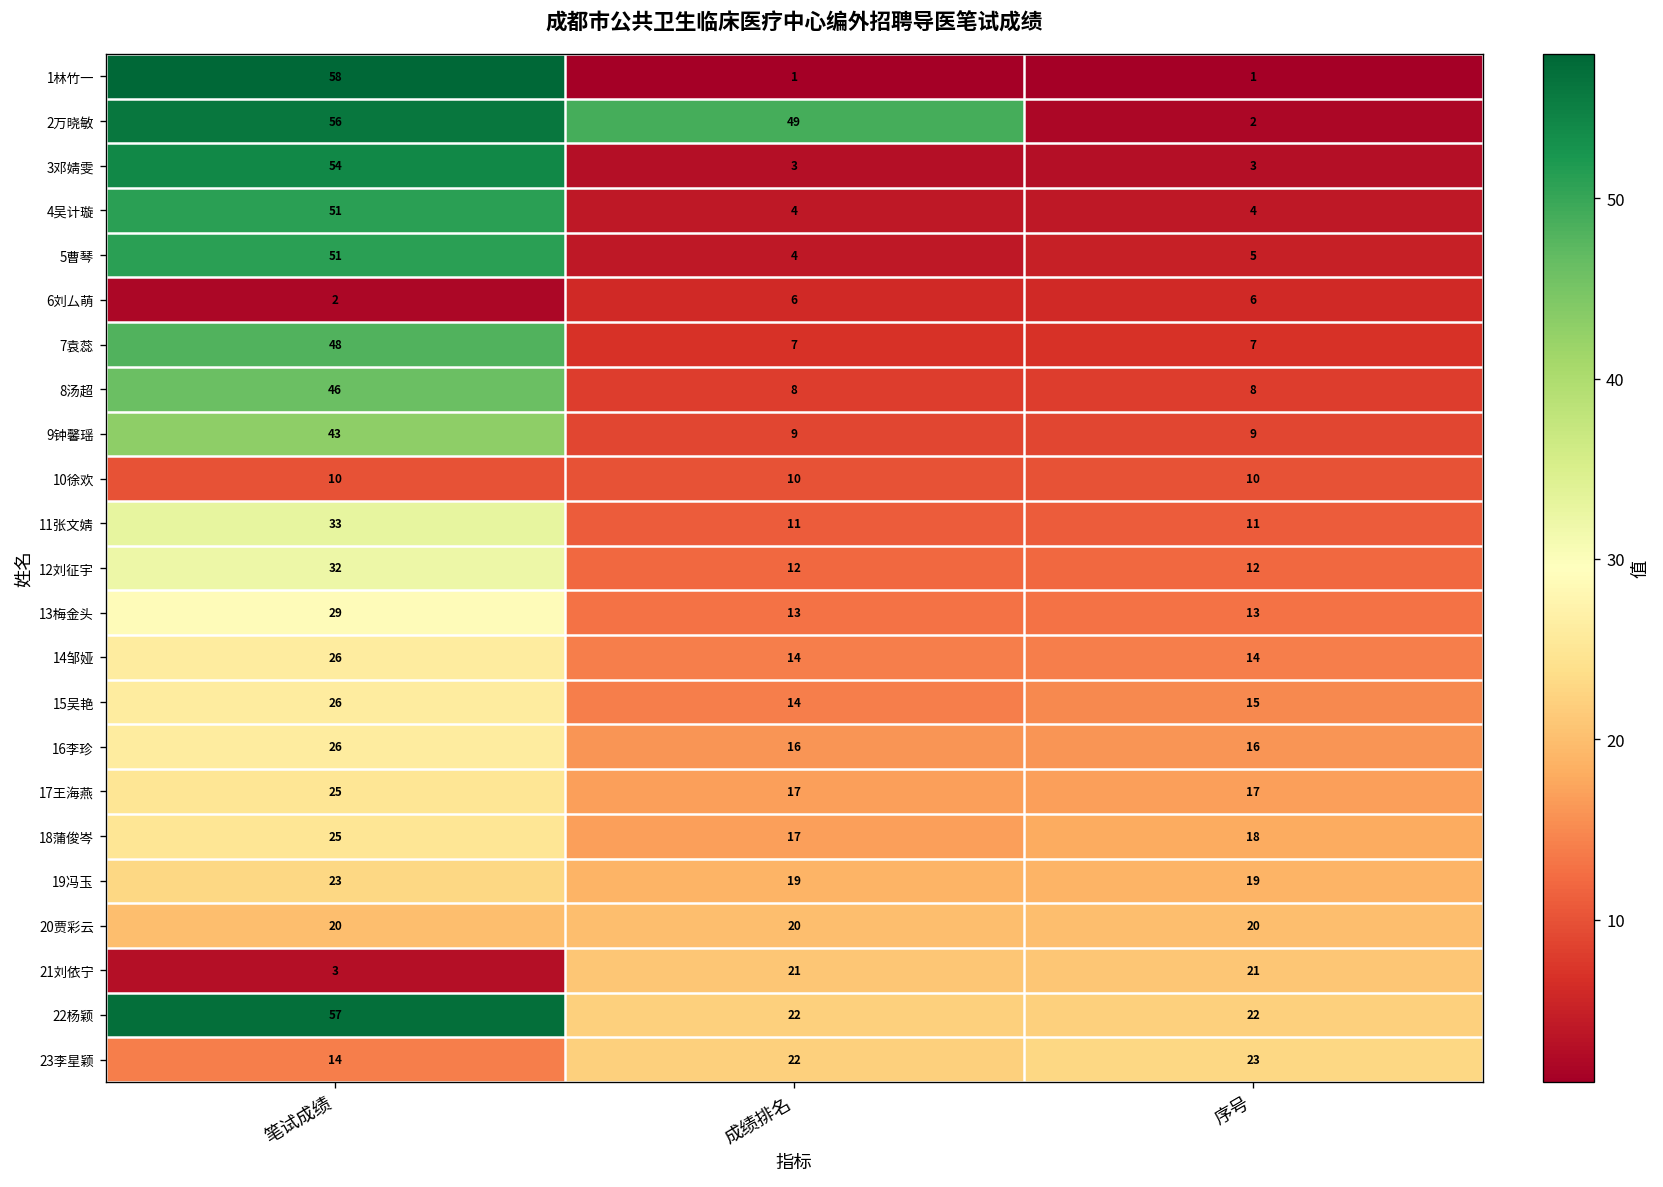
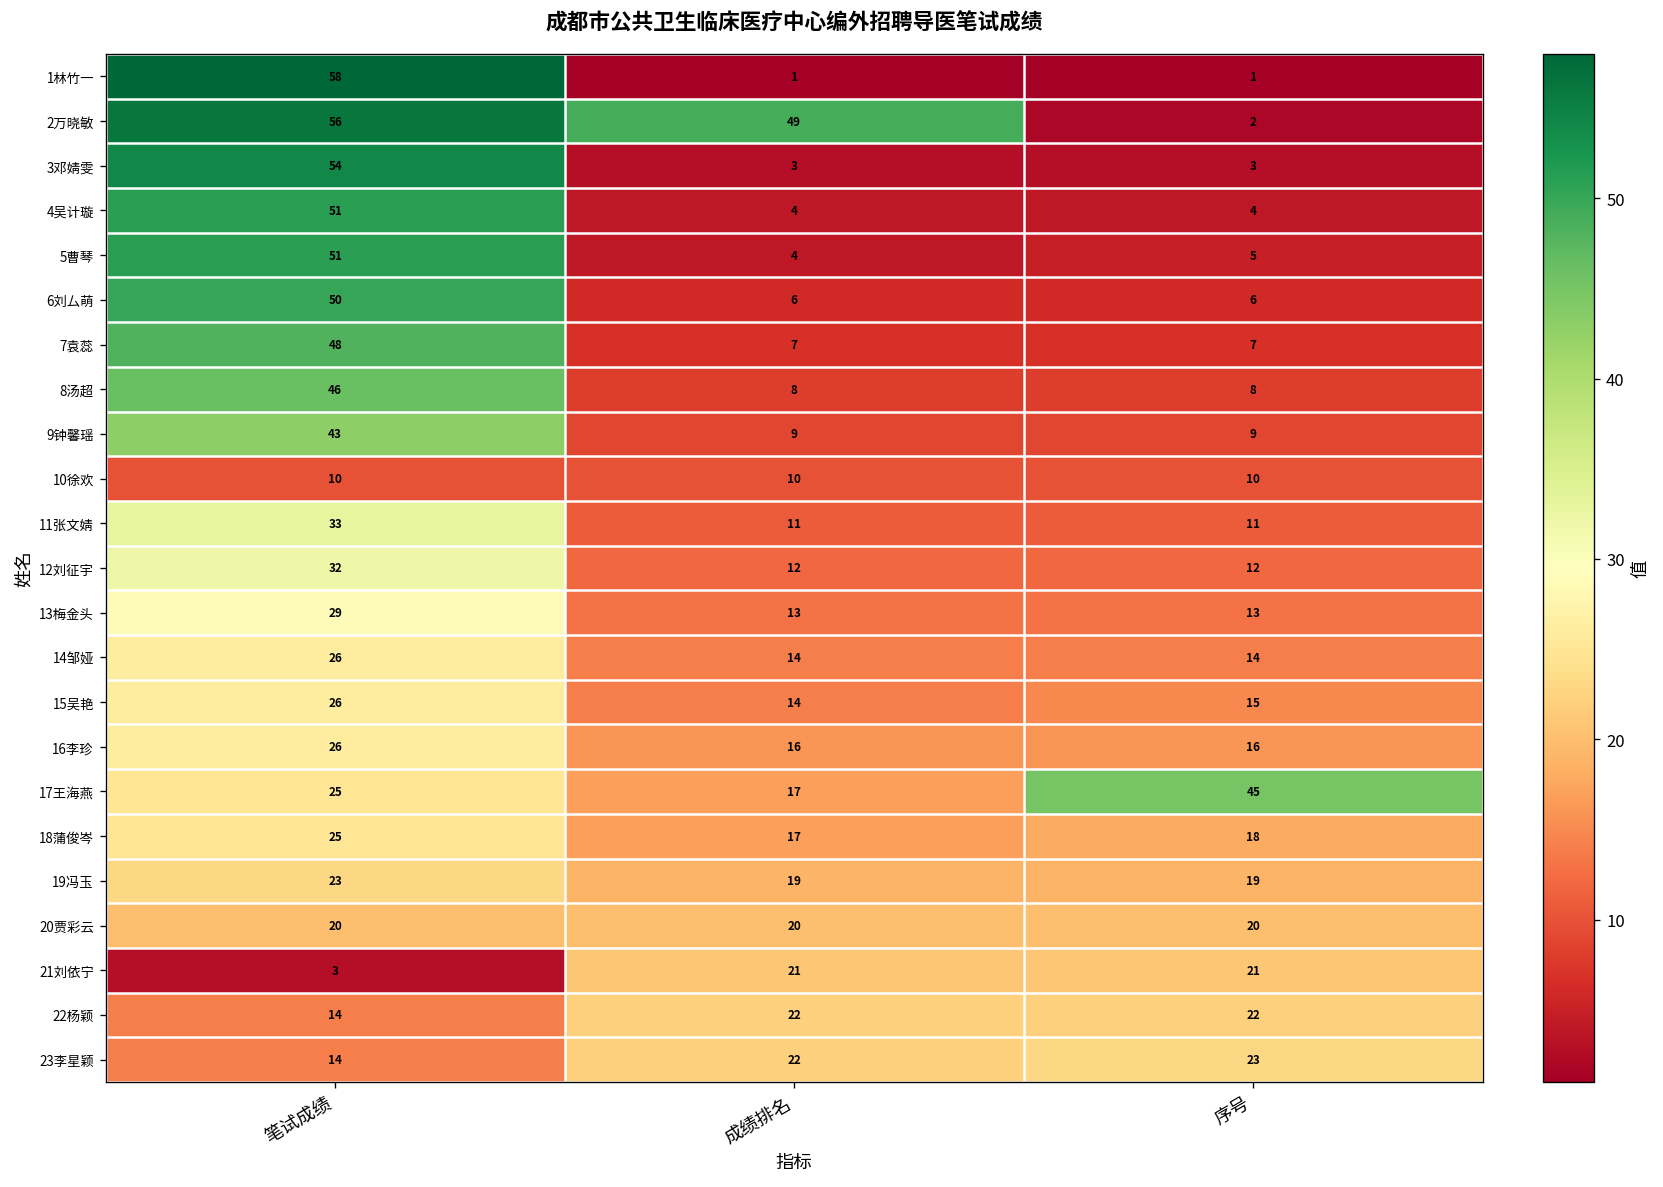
  {
    "1林竹一": {
      "笔试成绩": 58,
      "成绩排名": 1,
      "序号": 1
    },
    "2万晓敏": {
      "笔试成绩": 56,
      "成绩排名": 49,
      "序号": 2
    },
    "3邓婧雯": {
      "笔试成绩": 54,
      "成绩排名": 3,
      "序号": 3
    },
    "4吴计璇": {
      "笔试成绩": 51,
      "成绩排名": 4,
      "序号": 4
    },
    "5曹琴": {
      "笔试成绩": 51,
      "成绩排名": 4,
      "序号": 5
    },
    "6刘厶萌": {
-     "笔试成绩": 2,
+     "笔试成绩": 50,
      "成绩排名": 6,
      "序号": 6
    },
    "7袁蕊": {
      "笔试成绩": 48,
      "成绩排名": 7,
      "序号": 7
    },
    "8汤超": {
      "笔试成绩": 46,
      "成绩排名": 8,
      "序号": 8
    },
    "9钟馨瑶": {
      "笔试成绩": 43,
      "成绩排名": 9,
      "序号": 9
    },
    "10徐欢": {
      "笔试成绩": 10,
      "成绩排名": 10,
      "序号": 10
    },
    "11张文婧": {
      "笔试成绩": 33,
      "成绩排名": 11,
      "序号": 11
    },
    "12刘征宇": {
      "笔试成绩": 32,
      "成绩排名": 12,
      "序号": 12
    },
    "13梅金头": {
      "笔试成绩": 29,
      "成绩排名": 13,
      "序号": 13
    },
    "14邹娅": {
      "笔试成绩": 26,
      "成绩排名": 14,
      "序号": 14
    },
    "15吴艳": {
      "笔试成绩": 26,
      "成绩排名": 14,
      "序号": 15
    },
    "16李珍": {
      "笔试成绩": 26,
      "成绩排名": 16,
      "序号": 16
    },
    "17王海燕": {
      "笔试成绩": 25,
      "成绩排名": 17,
-     "序号": 17
+     "序号": 45
    },
    "18蒲俊岑": {
      "笔试成绩": 25,
      "成绩排名": 17,
      "序号": 18
    },
    "19冯玉": {
      "笔试成绩": 23,
      "成绩排名": 19,
      "序号": 19
    },
    "20贾彩云": {
      "笔试成绩": 20,
      "成绩排名": 20,
      "序号": 20
    },
    "21刘依宁": {
      "笔试成绩": 3,
      "成绩排名": 21,
      "序号": 21
    },
    "22杨颖": {
-     "笔试成绩": 57,
+     "笔试成绩": 14,
      "成绩排名": 22,
      "序号": 22
    },
    "23李星颖": {
      "笔试成绩": 14,
      "成绩排名": 22,
      "序号": 23
    }
  }
